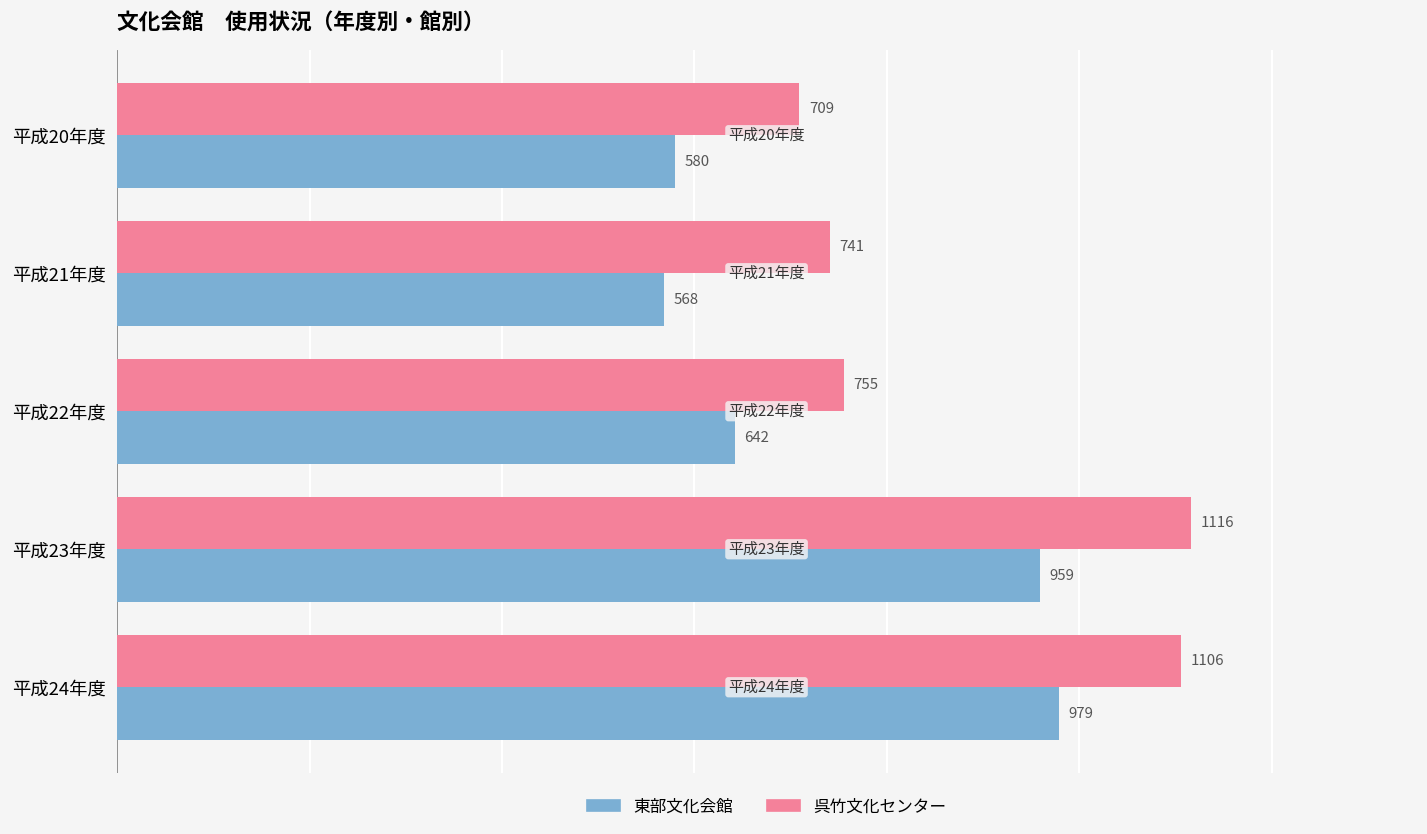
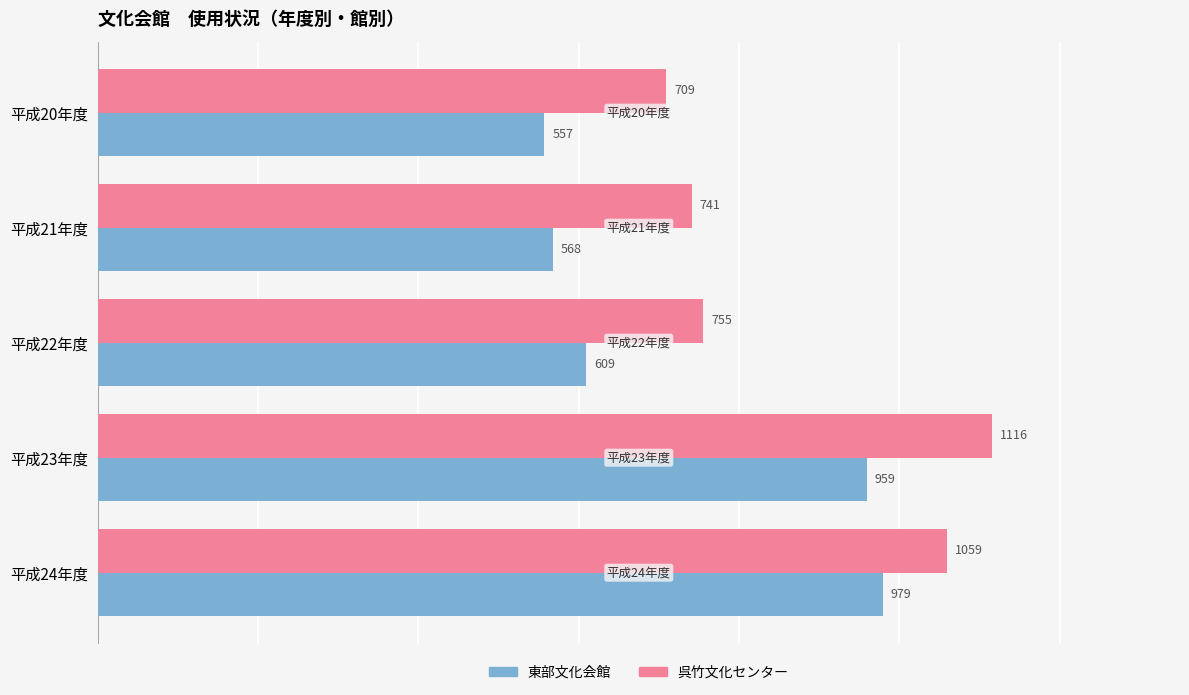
  {
    "東部文化会館": {
-     "平成20年度": 580,
+     "平成20年度": 557,
      "平成21年度": 568,
-     "平成22年度": 642,
+     "平成22年度": 609,
      "平成23年度": 959,
      "平成24年度": 979
    },
    "呉竹文化センター": {
      "平成20年度": 709,
      "平成21年度": 741,
      "平成22年度": 755,
      "平成23年度": 1116,
-     "平成24年度": 1106
+     "平成24年度": 1059
    }
  }
